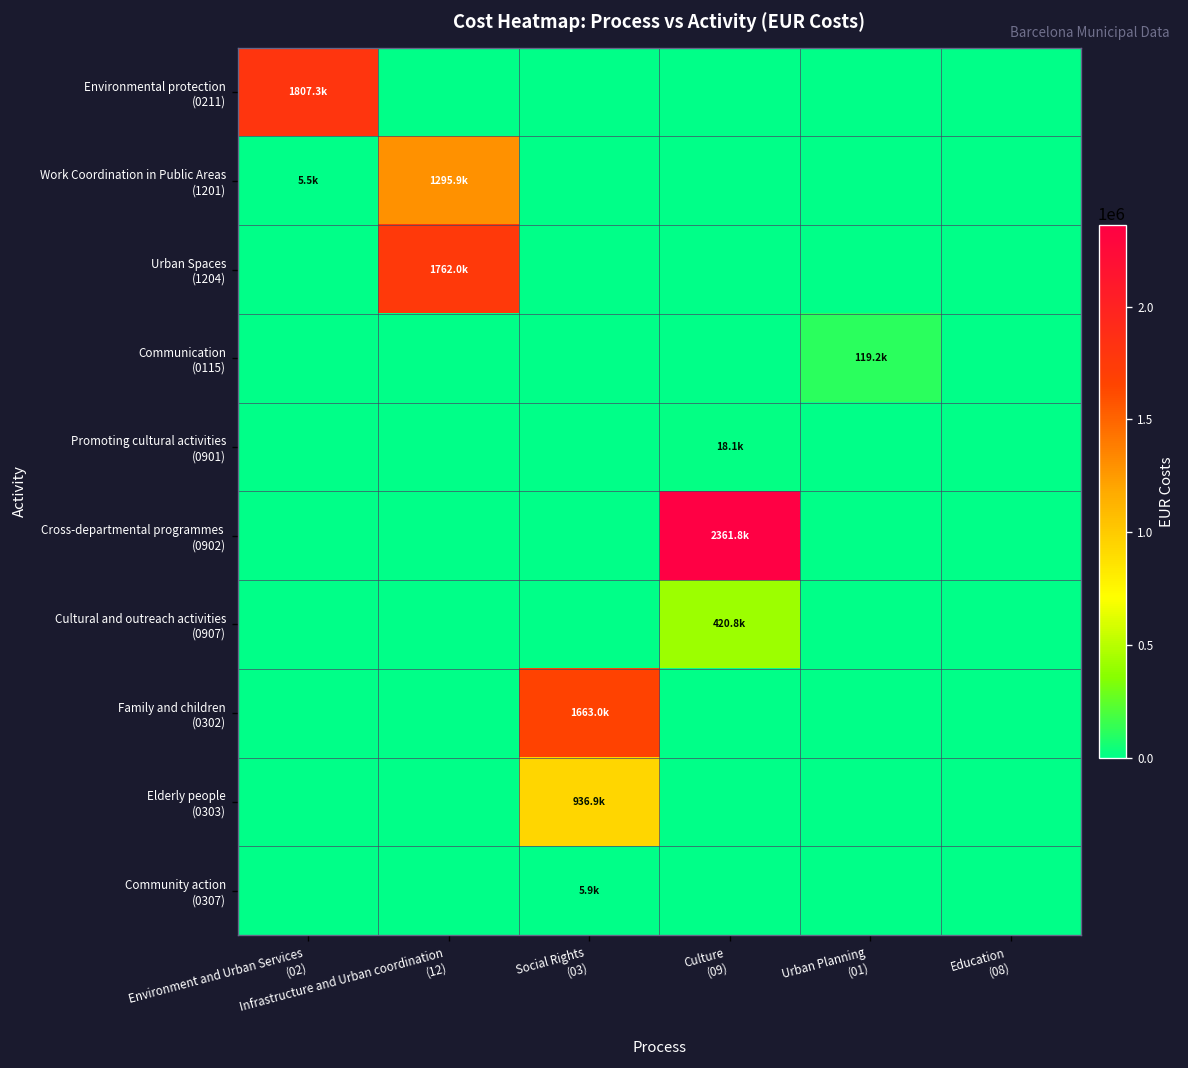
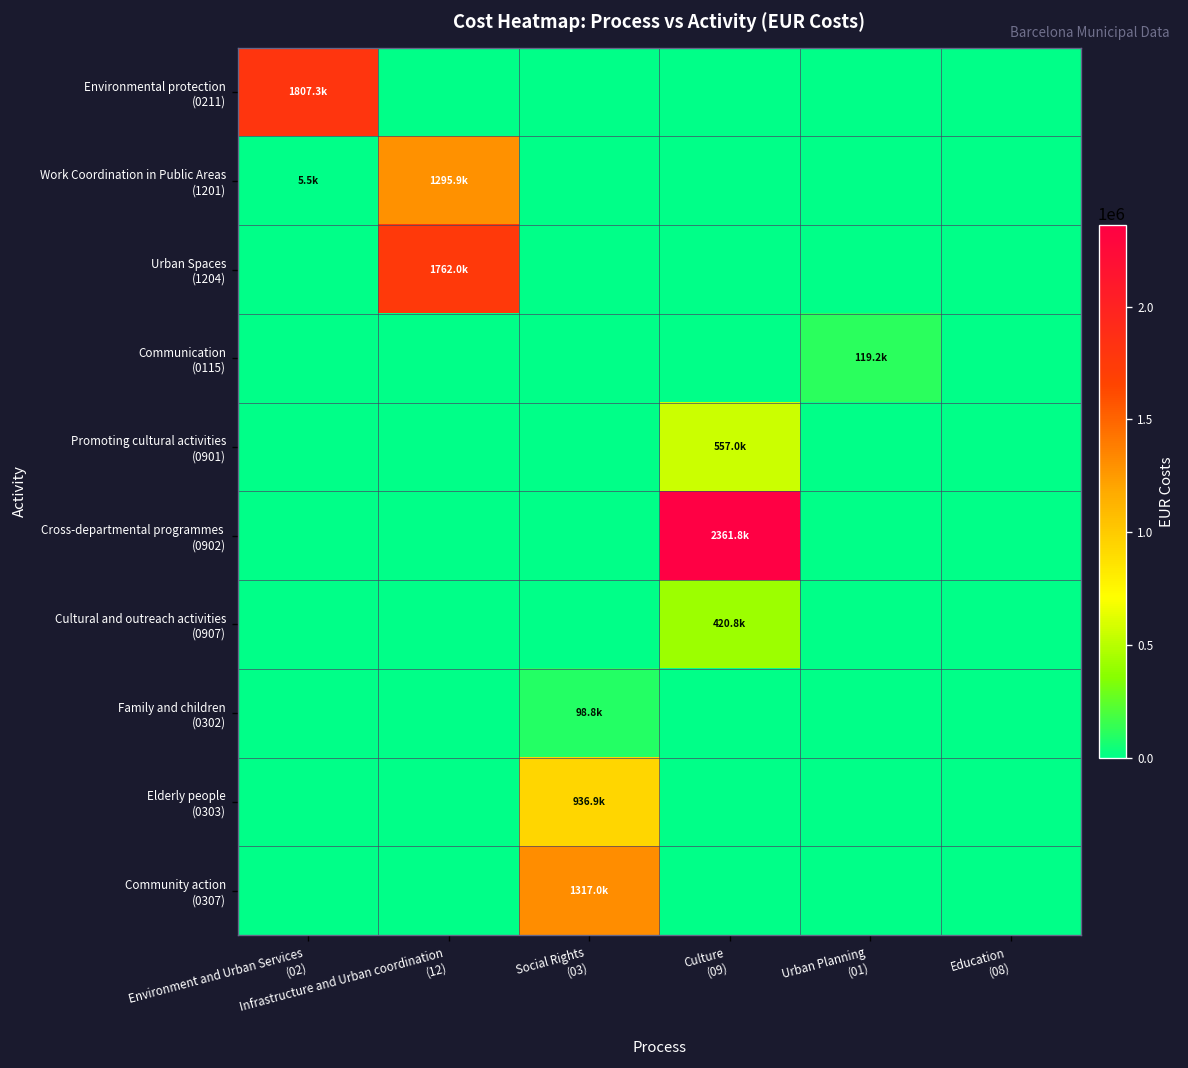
  {
    "Environmental protection (0211)": {
      "Environment and Urban Services (02)": "1807.3k"
    },
    "Work Coordination in Public Areas (1201)": {
      "Environment and Urban Services (02)": "5.5k",
      "Infrastructure and Urban coordination (12)": "1295.9k"
    },
    "Urban Spaces (1204)": {
      "Infrastructure and Urban coordination (12)": "1762.0k"
    },
    "Communication (0115)": {
      "Urban Planning (01)": "119.2k"
    },
    "Promoting cultural activities (0901)": {
-     "Culture (09)": "18.1k"
+     "Culture (09)": "557.0k"
    },
    "Cross-departmental programmes (0902)": {
      "Culture (09)": "2361.8k"
    },
    "Cultural and outreach activities (0907)": {
      "Culture (09)": "420.8k"
    },
    "Family and children (0302)": {
-     "Social Rights (03)": "1663.0k"
+     "Social Rights (03)": "98.8k"
    },
    "Elderly people (0303)": {
      "Social Rights (03)": "936.9k"
    },
    "Community action (0307)": {
-     "Social Rights (03)": "5.9k"
+     "Social Rights (03)": "1317.0k"
    }
  }
